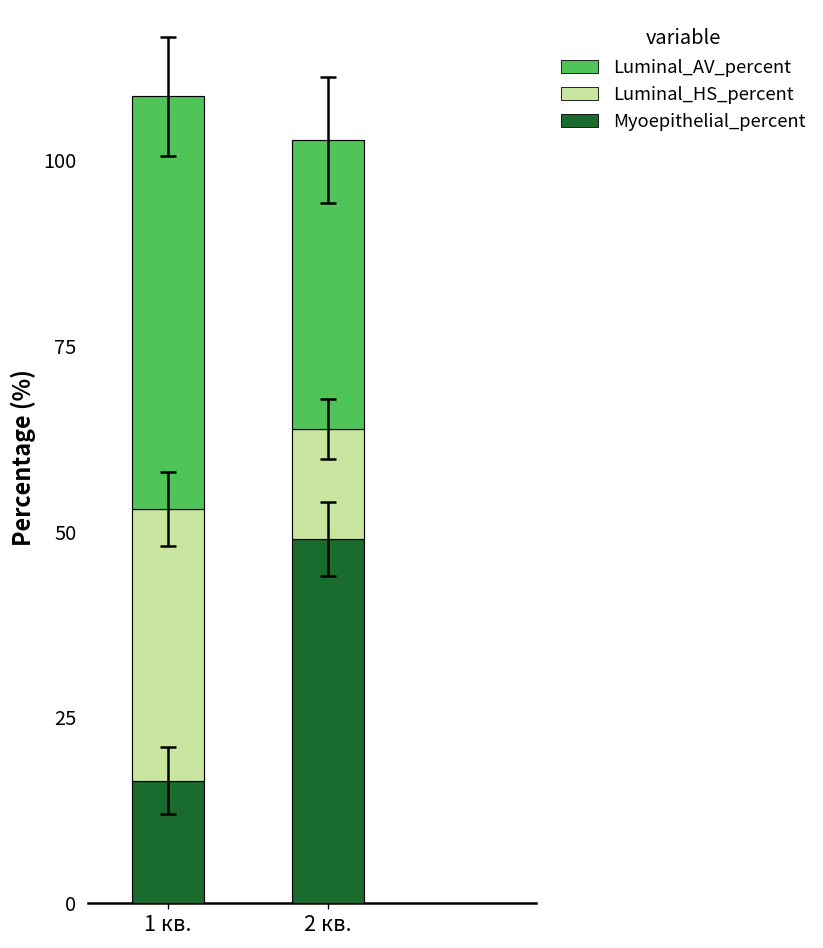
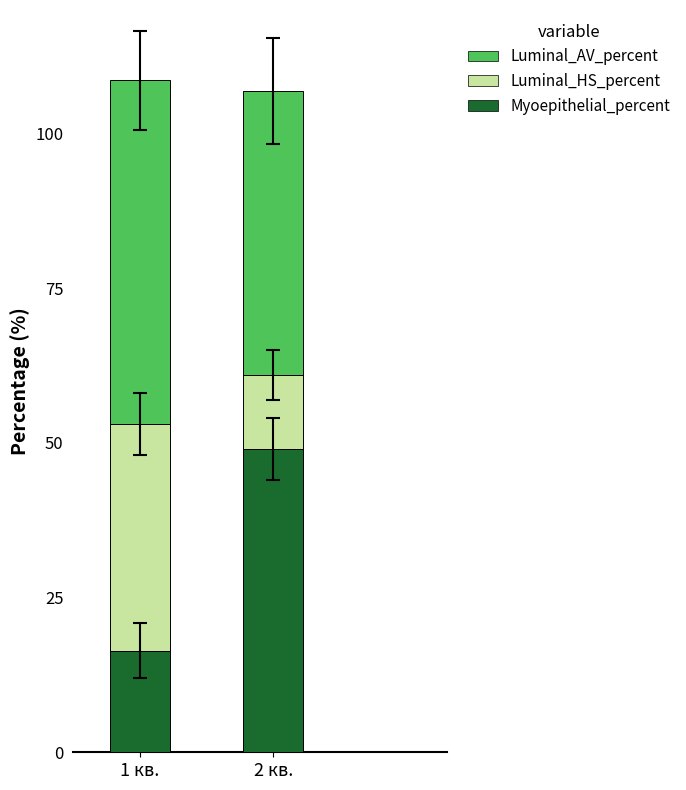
  {
    "Myoepithelial_percent": {
      "1 кв.": 16,
      "2 кв.": 49
    },
    "Luminal_HS_percent": {
      "1 кв.": 37,
-     "2 кв.": 15
+     "2 кв.": 12
    },
    "Luminal_AV_percent": {
      "1 кв.": 56,
-     "2 кв.": 39
+     "2 кв.": 46
    }
  }
